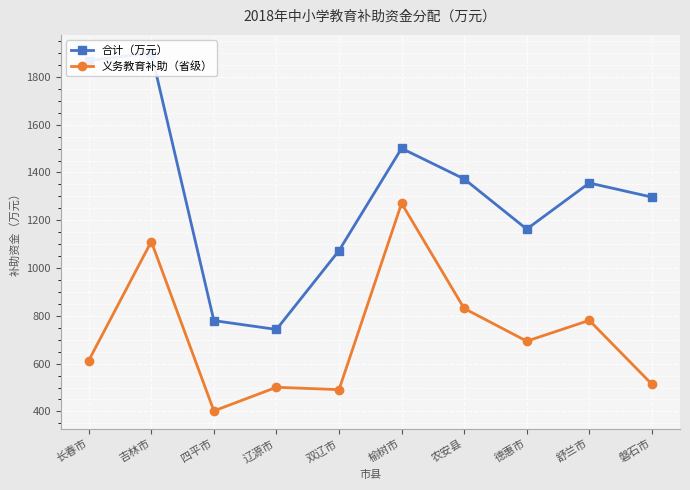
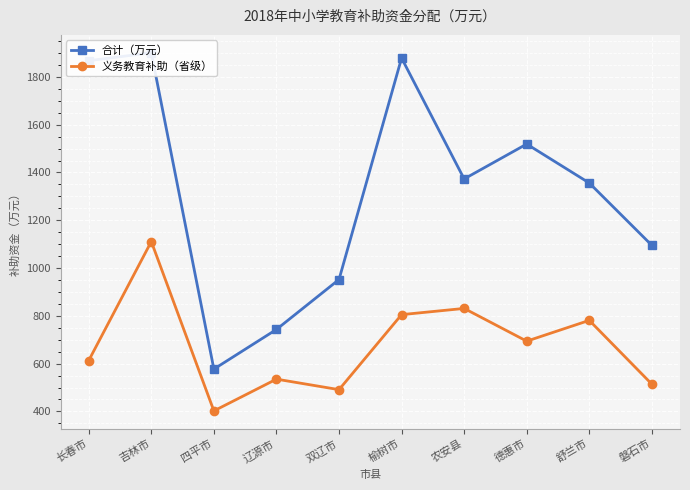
  {
    "合计（万元）": {
-     "四平市": 780,
+     "四平市": 580,
      "辽源市": 740,
-     "双辽市": 1070,
-     "榆树市": 1500,
+     "双辽市": 950,
+     "榆树市": 1880,
      "农安县": 1370,
-     "德惠市": 1160,
+     "德惠市": 1520,
      "舒兰市": 1360,
-     "磐石市": 1300
+     "磐石市": 1100
    },
    "义务教育补助（省级）": {
      "长春市": 610,
      "吉林市": 1110,
      "四平市": 400,
-     "辽源市": 500,
+     "辽源市": 540,
      "双辽市": 490,
-     "榆树市": 1270,
+     "榆树市": 810,
      "农安县": 830,
      "德惠市": 690,
      "舒兰市": 780,
      "磐石市": 510
    }
  }
